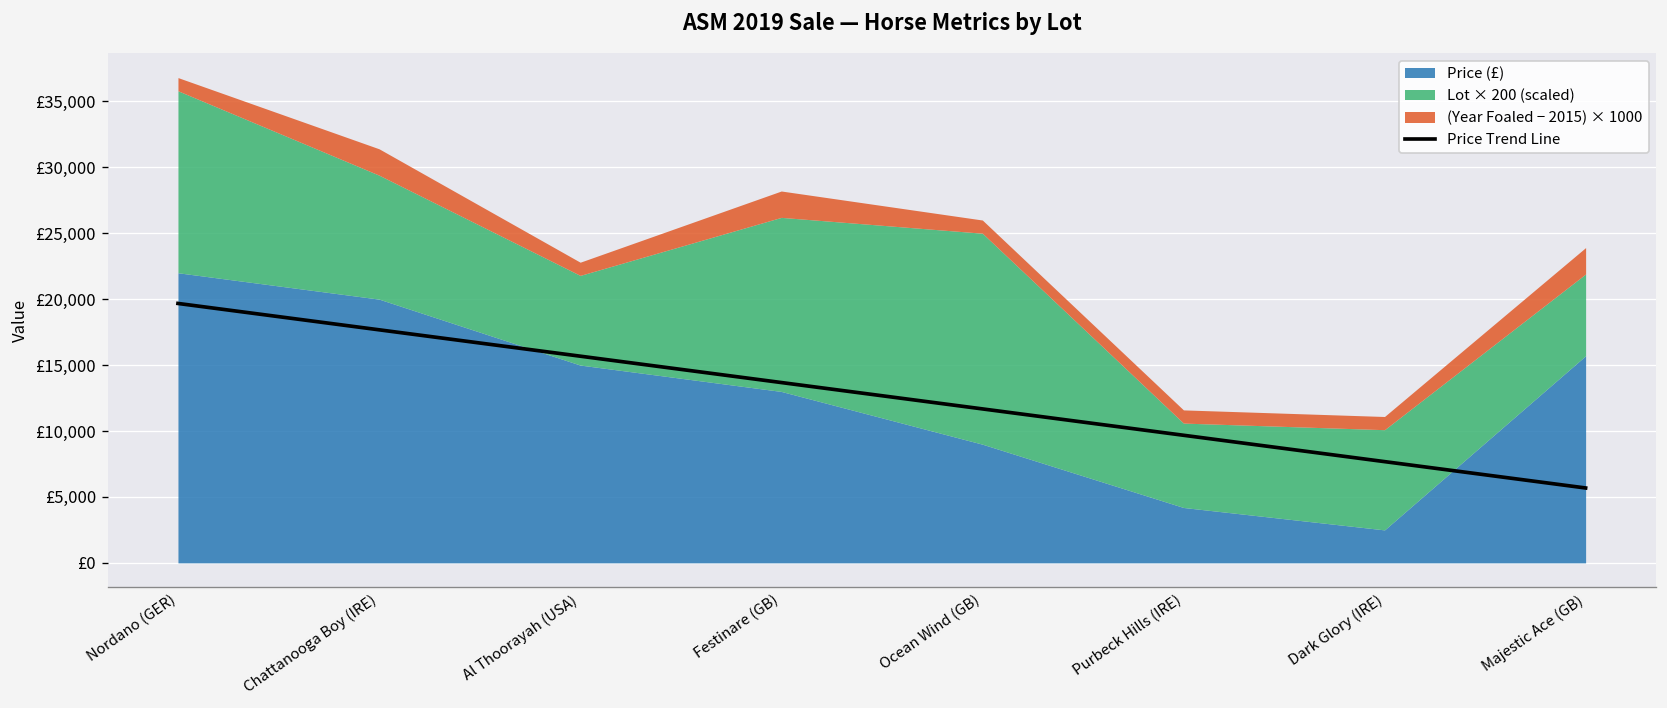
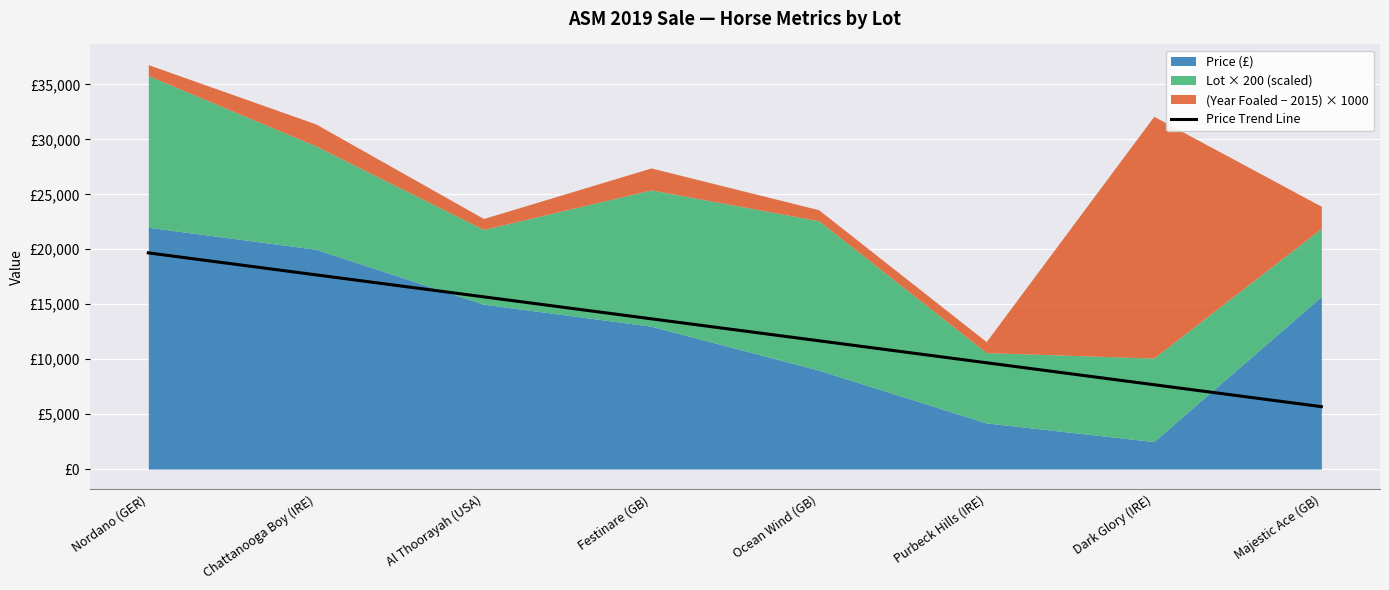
  {
    "Price Trend Line": {
      "Nordano (GER)": "£19,700",
      "Chattanooga Boy (IRE)": "£17,700",
      "Al Thoorayah (USA)": "£15,700",
      "Festinare (GB)": "£13,700",
      "Ocean Wind (GB)": "£11,700",
      "Purbeck Hills (IRE)": "£9,700",
      "Dark Glory (IRE)": "£7,700",
      "Majestic Ace (GB)": "£5,700"
    },
    "Price (£)": {
      "Nordano (GER)": "£22,000",
      "Chattanooga Boy (IRE)": "£20,000",
      "Al Thoorayah (USA)": "£15,000",
      "Festinare (GB)": "£13,000",
      "Ocean Wind (GB)": "£9,000",
      "Purbeck Hills (IRE)": "£4,200",
      "Dark Glory (IRE)": "£2,500",
      "Majestic Ace (GB)": "£15,700"
    },
    "Lot × 200 (scaled)": {
      "Nordano (GER)": "£13,800",
      "Chattanooga Boy (IRE)": "£9,400",
      "Al Thoorayah (USA)": "£6,800",
-     "Festinare (GB)": "£13,200",
-     "Ocean Wind (GB)": "£16,000",
+     "Festinare (GB)": "£12,400",
+     "Ocean Wind (GB)": "£13,600",
      "Purbeck Hills (IRE)": "£6,400",
      "Dark Glory (IRE)": "£7,600",
      "Majestic Ace (GB)": "£6,200"
    },
    "(Year Foaled − 2015) × 1000": {
      "Nordano (GER)": "£1,000",
      "Chattanooga Boy (IRE)": "£2,000",
      "Al Thoorayah (USA)": "£1,000",
      "Festinare (GB)": "£2,000",
      "Ocean Wind (GB)": "£1,000",
      "Purbeck Hills (IRE)": "£1,000",
-     "Dark Glory (IRE)": "£1,000",
+     "Dark Glory (IRE)": "£22,000",
      "Majestic Ace (GB)": "£2,000"
    }
  }
